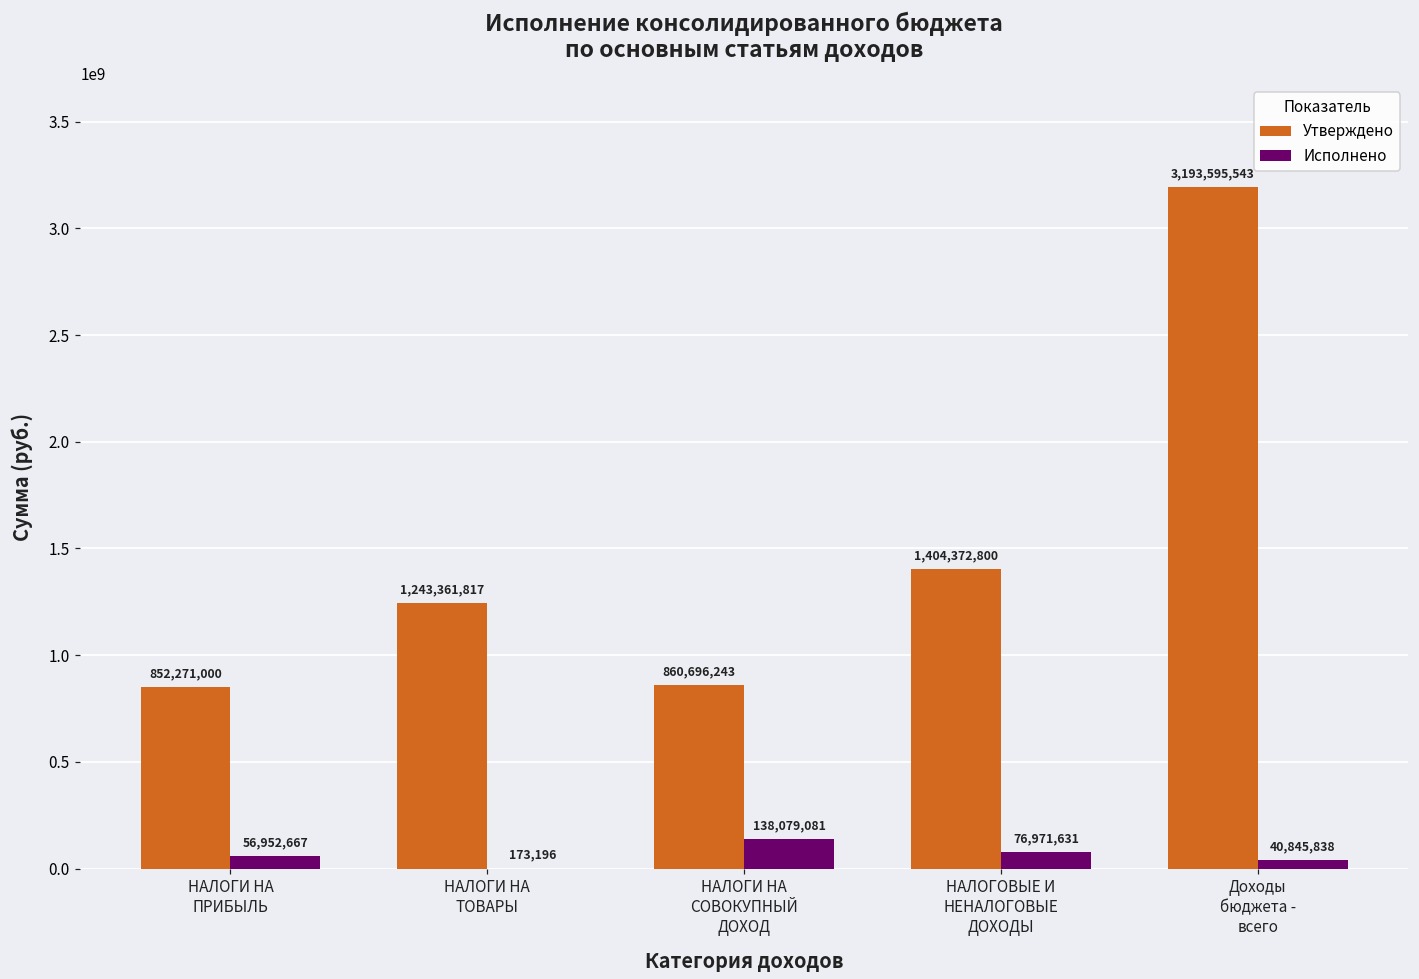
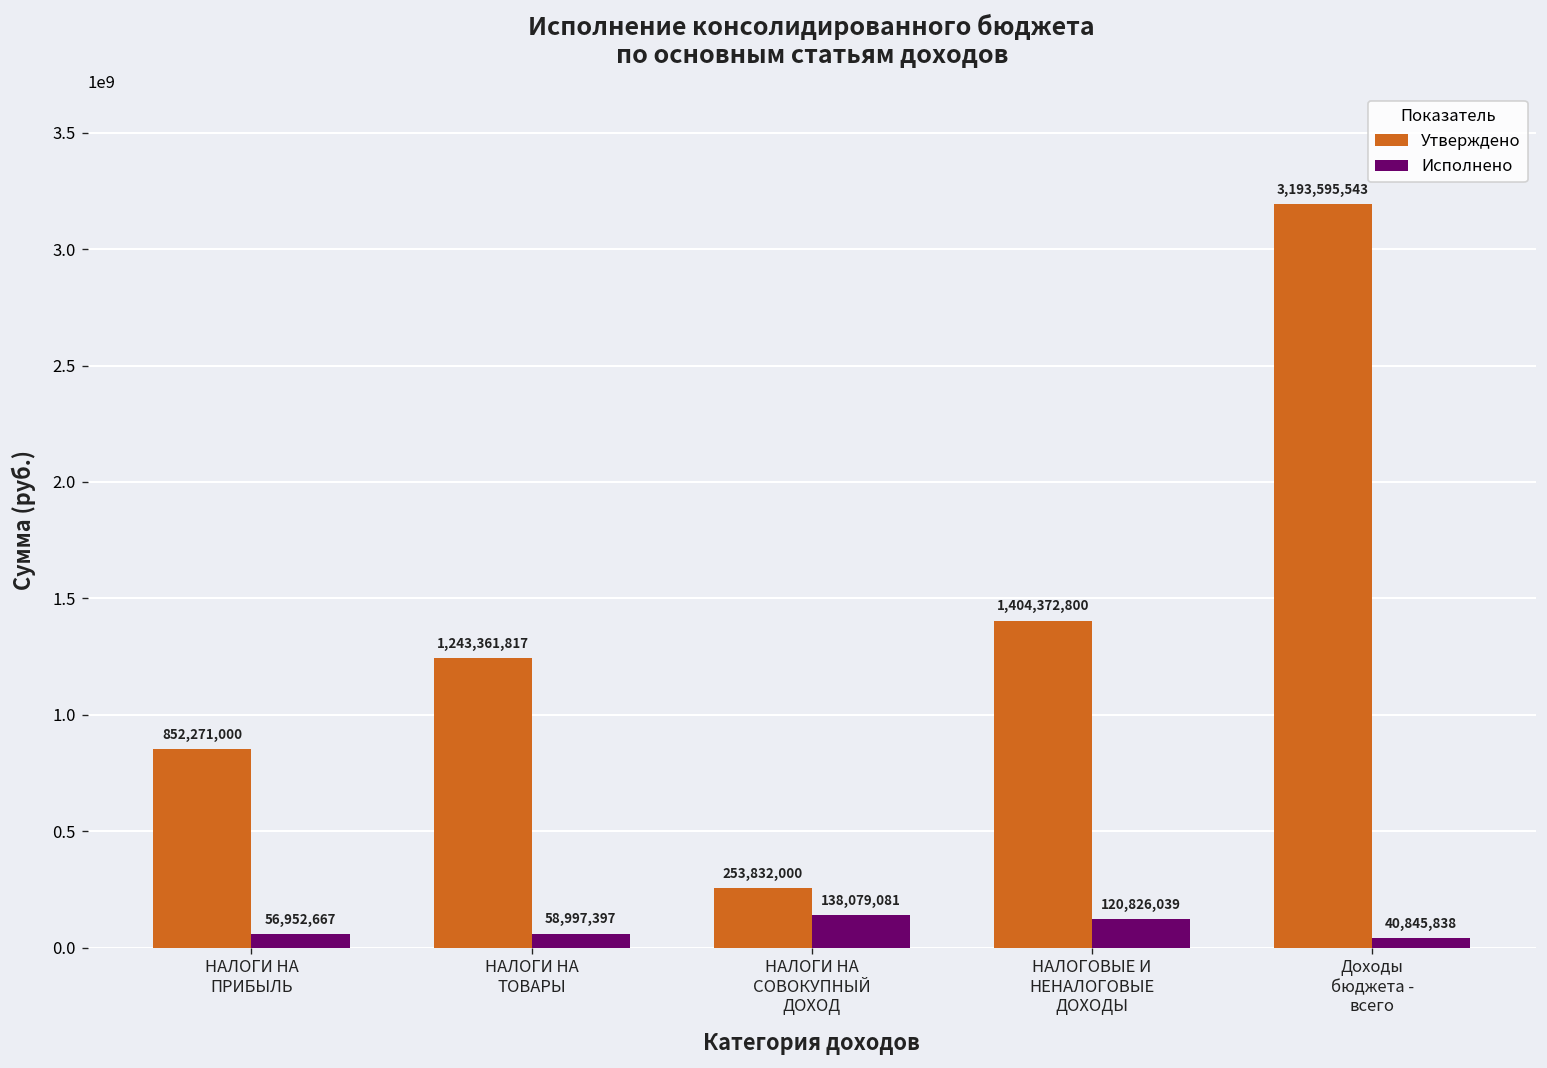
  {
    "Утверждено": {
      "НАЛОГИ НА ПРИБЫЛЬ": "852,271,000",
      "НАЛОГИ НА ТОВАРЫ": "1,243,361,817",
-     "НАЛОГИ НА СОВОКУПНЫЙ ДОХОД": "860,696,243",
+     "НАЛОГИ НА СОВОКУПНЫЙ ДОХОД": "253,832,000",
      "НАЛОГОВЫЕ И НЕНАЛОГОВЫЕ ДОХОДЫ": "1,404,372,800"
    },
    "Исполнено": {
      "НАЛОГИ НА ПРИБЫЛЬ": "56,952,667",
-     "НАЛОГИ НА ТОВАРЫ": "173,196",
+     "НАЛОГИ НА ТОВАРЫ": "58,997,397",
      "НАЛОГИ НА СОВОКУПНЫЙ ДОХОД": "138,079,081",
-     "НАЛОГОВЫЕ И НЕНАЛОГОВЫЕ ДОХОДЫ": "76,971,631",
+     "НАЛОГОВЫЕ И НЕНАЛОГОВЫЕ ДОХОДЫ": "120,826,039",
      "Доходы бюджета - всего": "40,845,838"
    }
  }
